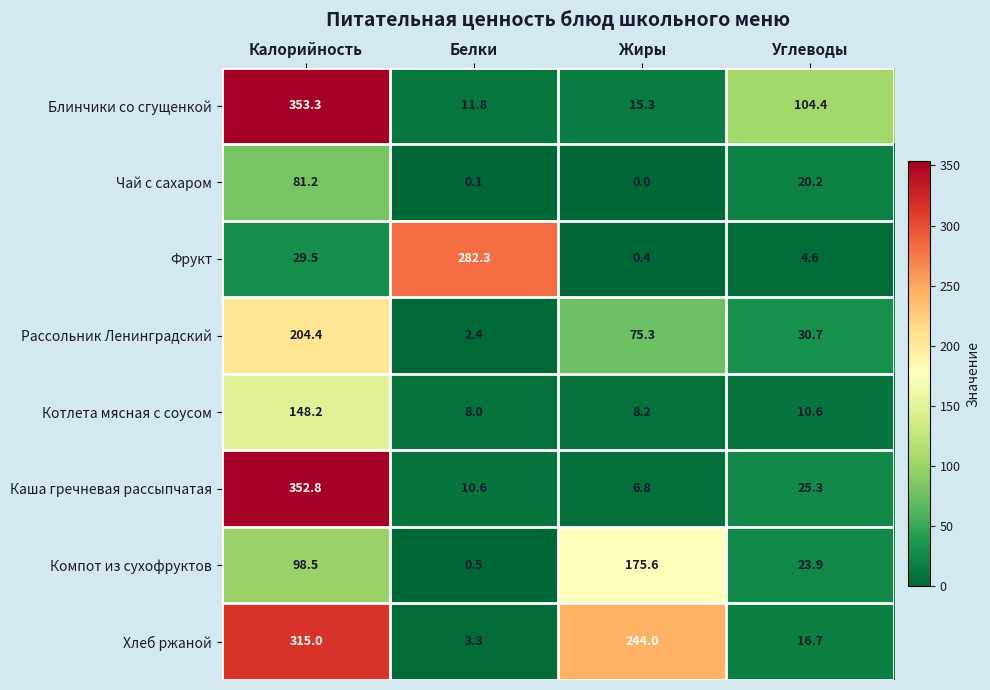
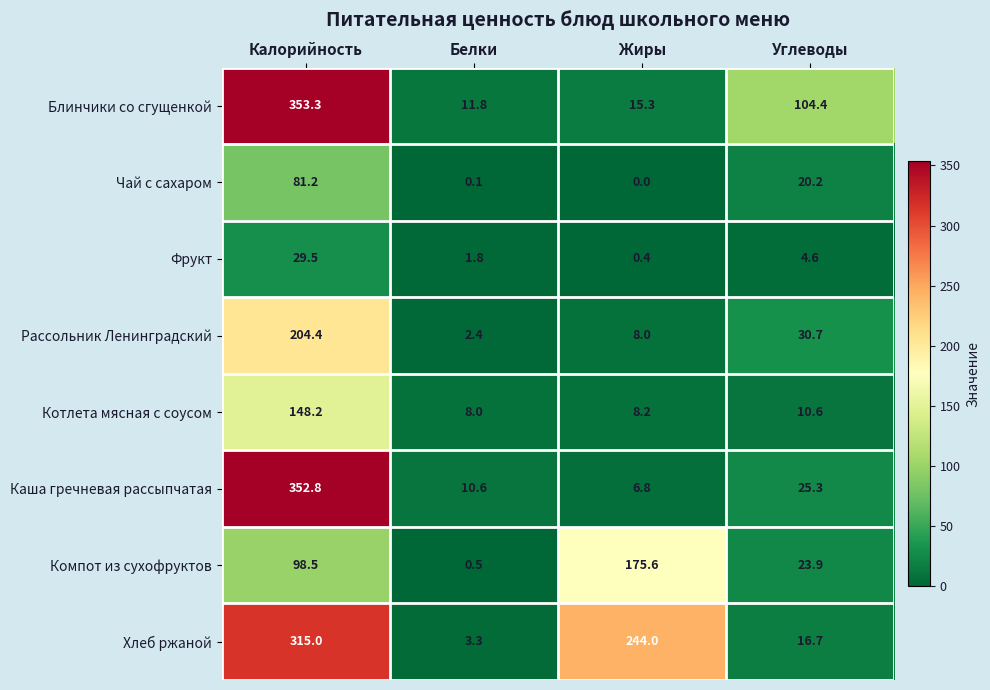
  {
    "Блинчики со сгущенкой": {
      "Калорийность": 353.3,
      "Белки": 11.8,
      "Жиры": 15.3,
      "Углеводы": 104.4
    },
    "Чай с сахаром": {
      "Калорийность": 81.2,
      "Белки": 0.1,
      "Жиры": 0.0,
      "Углеводы": 20.2
    },
    "Фрукт": {
      "Калорийность": 29.5,
-     "Белки": 282.3,
+     "Белки": 1.8,
      "Жиры": 0.4,
      "Углеводы": 4.6
    },
    "Рассольник Ленинградский": {
      "Калорийность": 204.4,
      "Белки": 2.4,
-     "Жиры": 75.3,
+     "Жиры": 8.0,
      "Углеводы": 30.7
    },
    "Котлета мясная с соусом": {
      "Калорийность": 148.2,
      "Белки": 8.0,
      "Жиры": 8.2,
      "Углеводы": 10.6
    },
    "Каша гречневая рассыпчатая": {
      "Калорийность": 352.8,
      "Белки": 10.6,
      "Жиры": 6.8,
      "Углеводы": 25.3
    },
    "Компот из сухофруктов": {
      "Калорийность": 98.5,
      "Белки": 0.5,
      "Жиры": 175.6,
      "Углеводы": 23.9
    },
    "Хлеб ржаной": {
      "Калорийность": 315.0,
      "Белки": 3.3,
      "Жиры": 244.0,
      "Углеводы": 16.7
    }
  }
